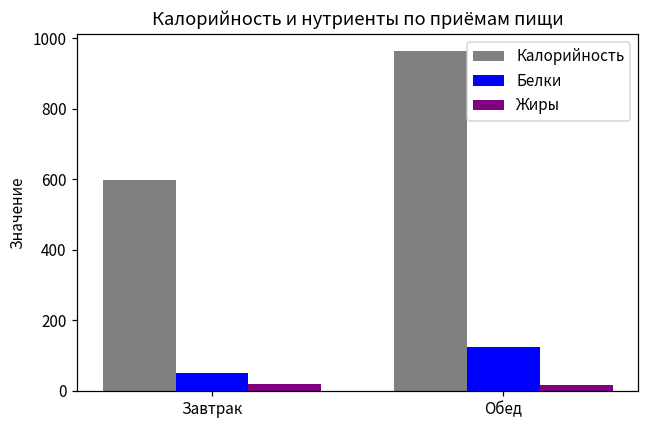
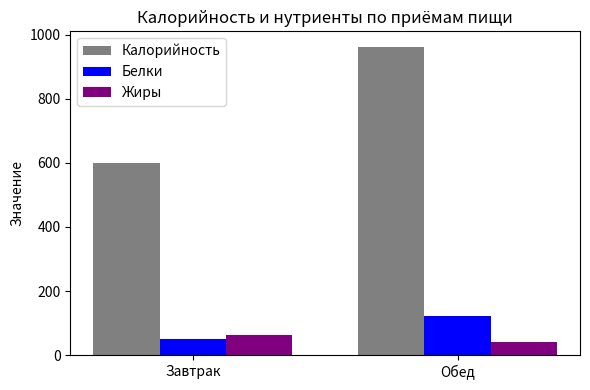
  {
    "Калорийность": {
      "Завтрак": 600,
      "Обед": 960
    },
    "Белки": {
      "Завтрак": 50,
      "Обед": 120
    },
    "Жиры": {
-     "Завтрак": 20,
-     "Обед": 20
+     "Завтрак": 60,
+     "Обед": 40
    }
  }
